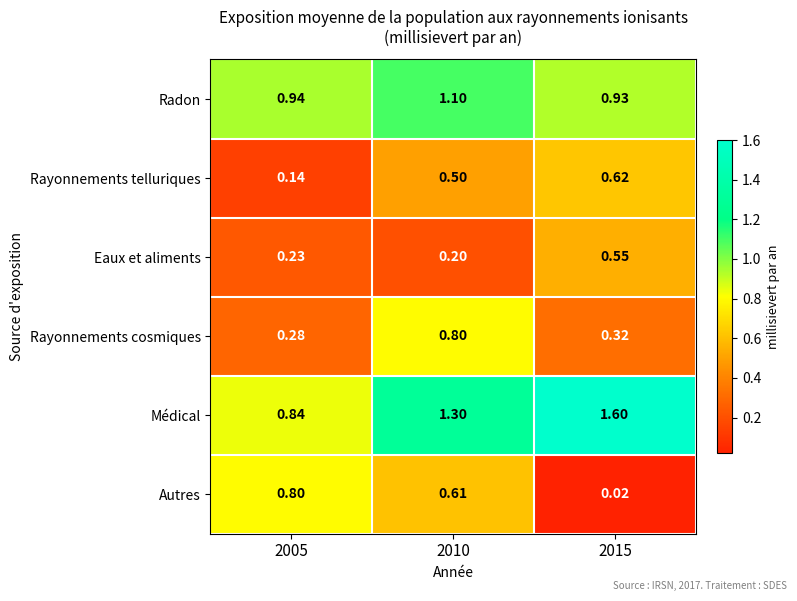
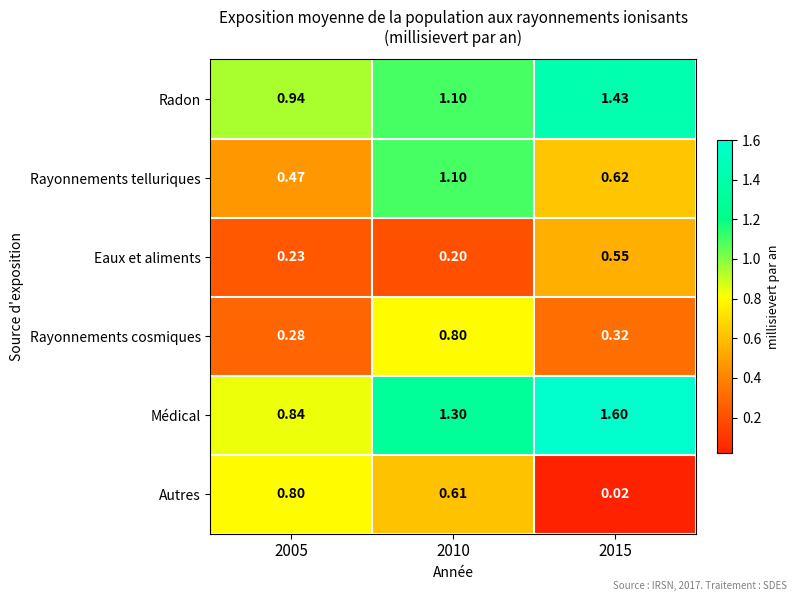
  {
    "Radon": {
      "2005": 0.94,
      "2010": 1.10,
-     "2015": 0.93
+     "2015": 1.43
    },
    "Rayonnements telluriques": {
-     "2005": 0.14,
-     "2010": 0.50,
+     "2005": 0.47,
+     "2010": 1.10,
      "2015": 0.62
    },
    "Eaux et aliments": {
      "2005": 0.23,
      "2010": 0.20,
      "2015": 0.55
    },
    "Rayonnements cosmiques": {
      "2005": 0.28,
      "2010": 0.80,
      "2015": 0.32
    },
    "Médical": {
      "2005": 0.84,
      "2010": 1.30,
      "2015": 1.60
    },
    "Autres": {
      "2005": 0.80,
      "2010": 0.61,
      "2015": 0.02
    }
  }
